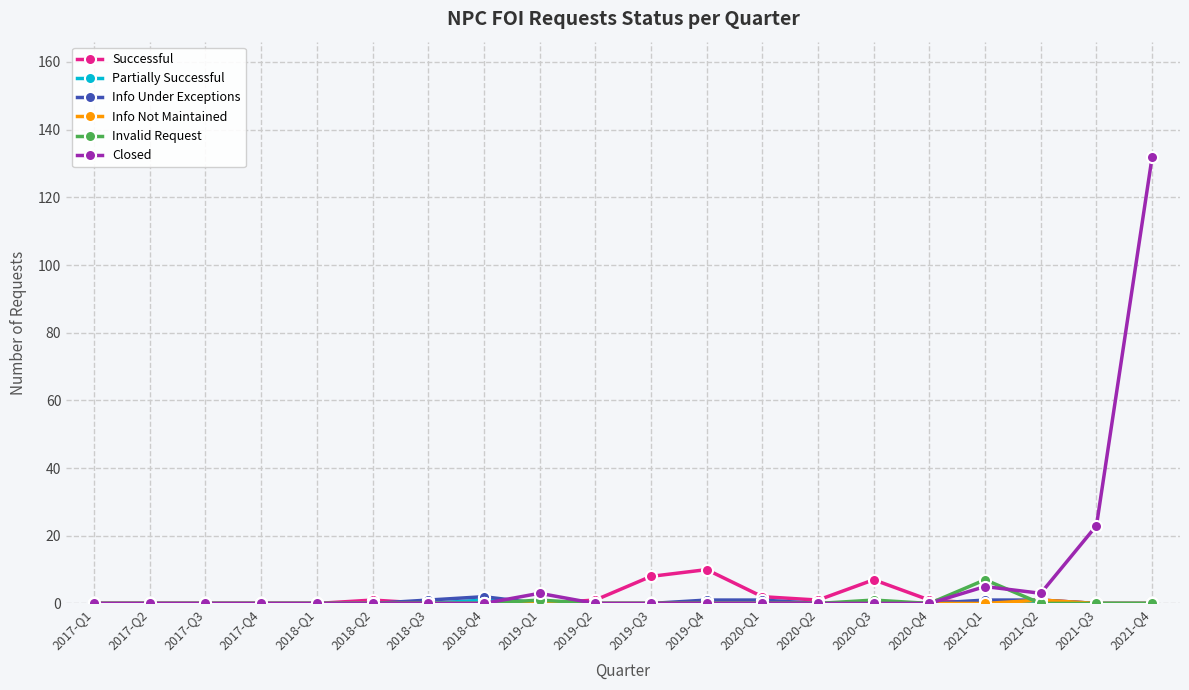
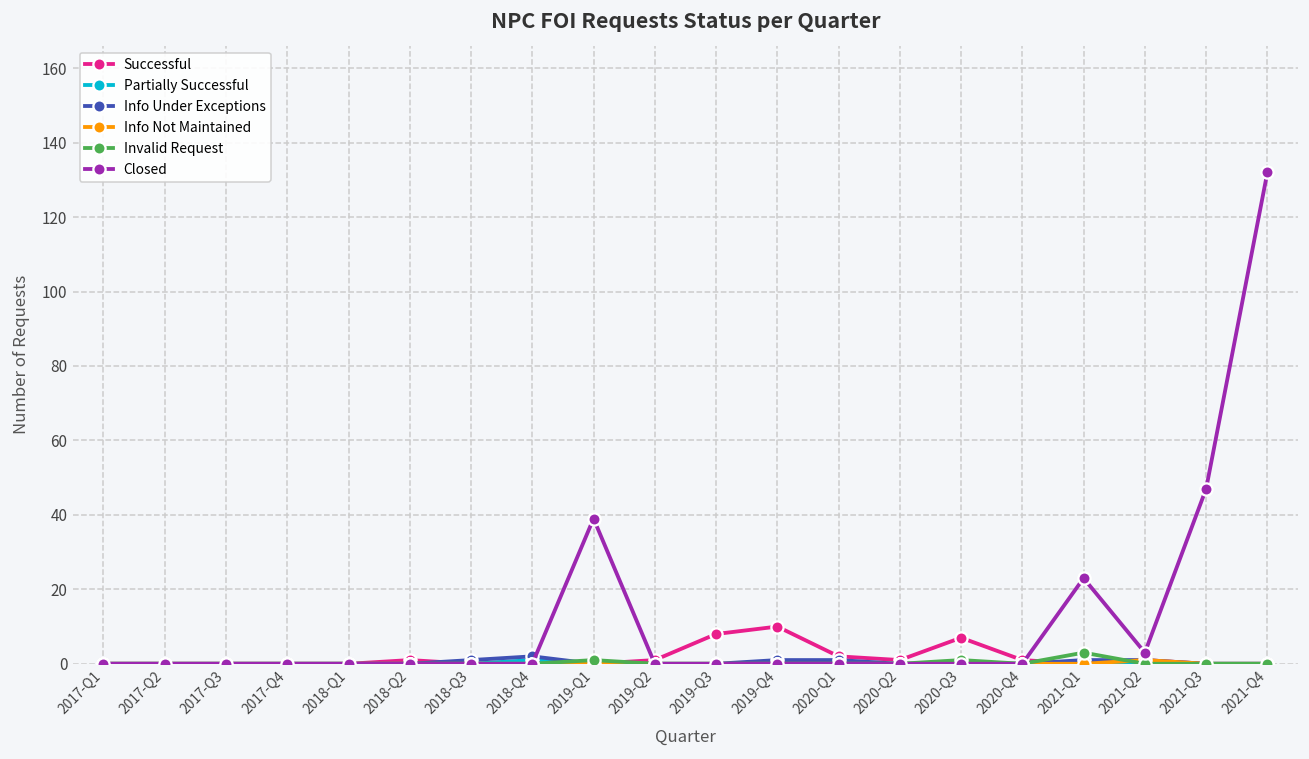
  {
    "Successful": {
      "2018-Q2": 1,
      "2019-Q2": 1,
      "2019-Q3": 8,
      "2019-Q4": 10,
      "2020-Q1": 2,
      "2020-Q2": 1,
      "2020-Q3": 7,
      "2020-Q4": 1
    },
    "Partially Successful": {
      "2018-Q4": 1
    },
    "Info Under Exceptions": {
      "2018-Q3": 1,
      "2018-Q4": 2,
      "2019-Q4": 1,
      "2020-Q1": 1,
      "2021-Q1": 1
    },
    "Invalid Request": {
      "2019-Q1": 1,
      "2020-Q3": 1,
-     "2021-Q1": 7
+     "2021-Q1": 3
    },
    "Closed": {
-     "2019-Q1": 3,
-     "2021-Q1": 5,
+     "2019-Q1": 39,
+     "2021-Q1": 23,
      "2021-Q2": 3,
-     "2021-Q3": 23,
+     "2021-Q3": 47,
      "2021-Q4": 132
    }
  }
